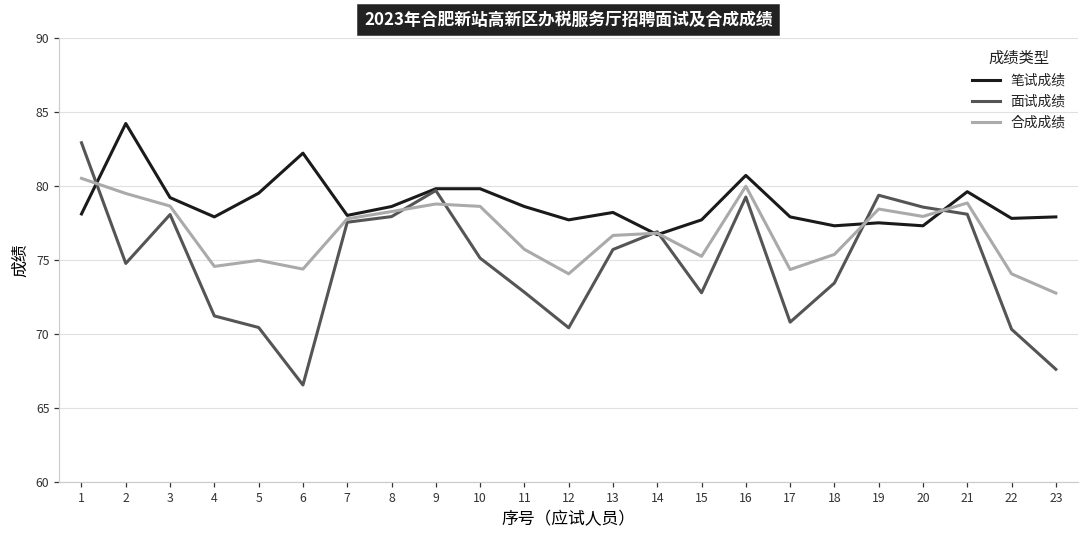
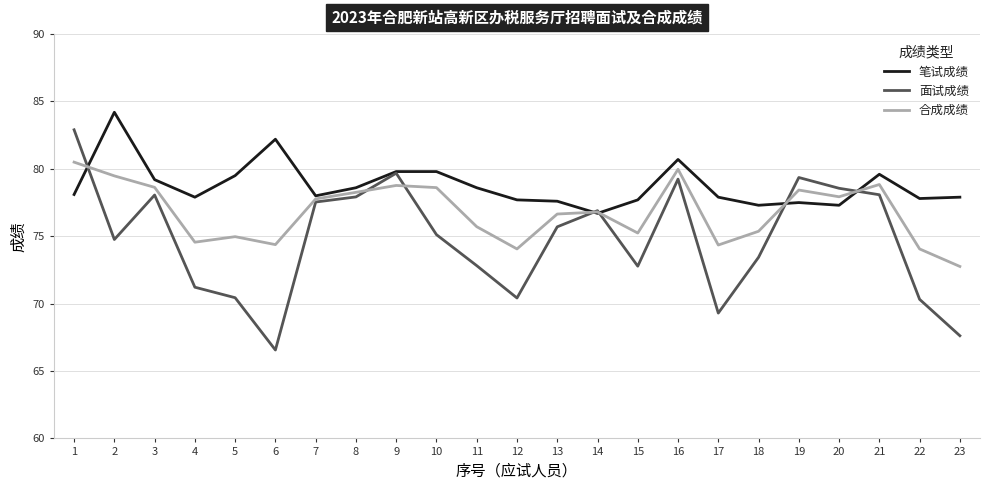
  {
    "笔试成绩": {
      "1": 78.1,
      "2": 84.2,
      "3": 79.2,
      "4": 77.9,
      "5": 79.5,
      "6": 82.2,
      "7": 78.0,
      "8": 78.6,
      "10": 79.8,
      "11": 78.6,
      "12": 77.7,
-     "13": 78.2,
+     "13": 77.6,
      "15": 77.7,
      "16": 80.7,
      "17": 77.9,
      "18": 77.3,
      "19": 77.5,
      "20": 77.3,
      "21": 79.6,
      "22": 77.8,
      "23": 77.9
    },
    "面试成绩": {
      "1": 82.9,
      "2": 74.8,
      "3": 78.1,
      "4": 71.2,
      "5": 70.4,
      "6": 66.6,
      "7": 77.5,
      "8": 77.9,
      "10": 75.1,
      "11": 72.8,
      "12": 70.4,
      "13": 75.7,
      "15": 72.8,
      "16": 79.2,
-     "17": 70.8,
+     "17": 69.3,
      "18": 73.4,
      "19": 79.4,
      "20": 78.6,
      "21": 78.1,
      "22": 70.3,
      "23": 67.6
    },
    "合成成绩": {
      "1": 80.5,
      "2": 79.5,
      "3": 78.6,
      "4": 74.6,
      "5": 75.0,
      "6": 74.4,
      "7": 77.8,
      "8": 78.3,
      "9": 78.8,
      "10": 78.6,
      "11": 75.7,
      "12": 74.1,
      "13": 76.7,
      "15": 75.2,
      "16": 80.0,
      "17": 74.4,
      "18": 75.4,
      "19": 78.4,
      "20": 77.9,
      "21": 78.8,
      "22": 74.1,
      "23": 72.8
    }
  }
